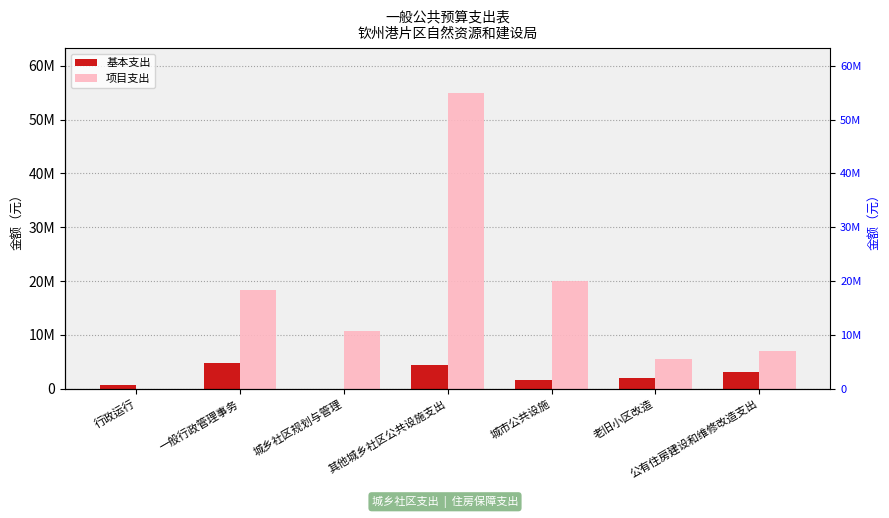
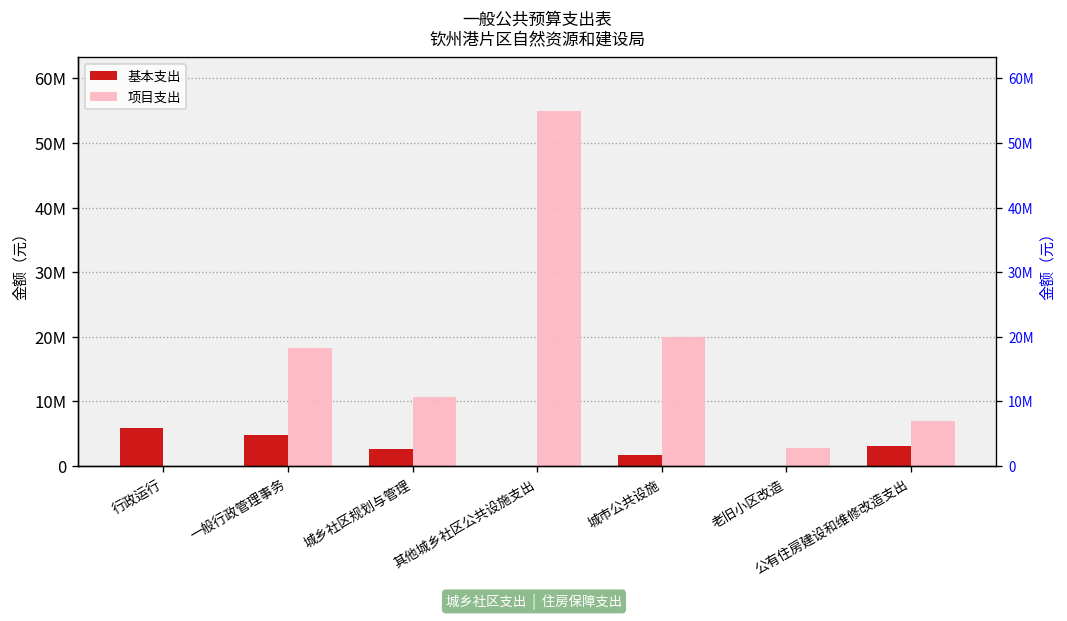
  {
    "基本支出": {
-     "行政运行": 1000000,
+     "行政运行": 6000000,
      "一般行政管理事务": 5000000,
-     "城乡社区规划与管理": 0,
-     "其他城乡社区公共设施支出": 4000000,
+     "城乡社区规划与管理": 3000000,
+     "其他城乡社区公共设施支出": 0,
      "城市公共设施": 2000000,
-     "老旧小区改造": 2000000,
+     "老旧小区改造": 0,
      "公有住房建设和维修改造支出": 3000000
    },
    "项目支出": {
      "行政运行": 0,
      "一般行政管理事务": 18000000,
      "城乡社区规划与管理": 11000000,
      "其他城乡社区公共设施支出": 55000000,
      "城市公共设施": 20000000,
-     "老旧小区改造": 5000000,
+     "老旧小区改造": 3000000,
      "公有住房建设和维修改造支出": 7000000
    }
  }
